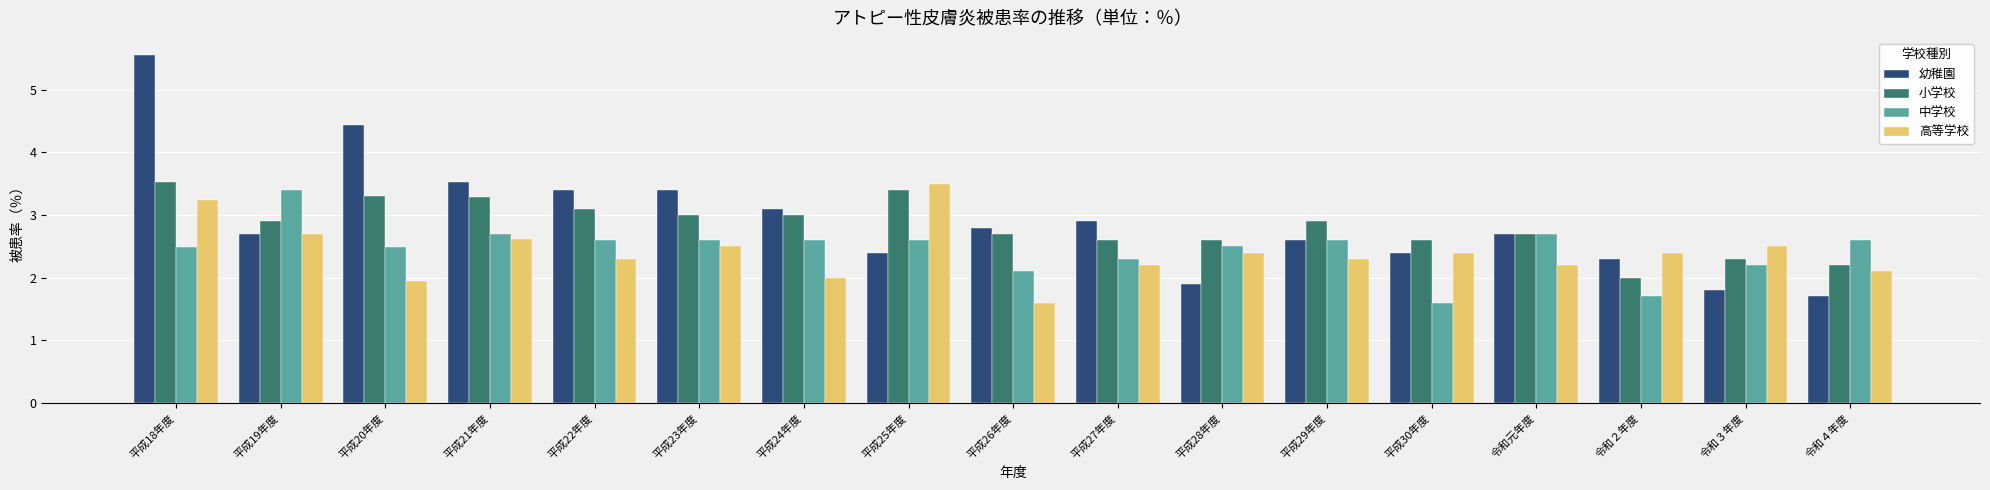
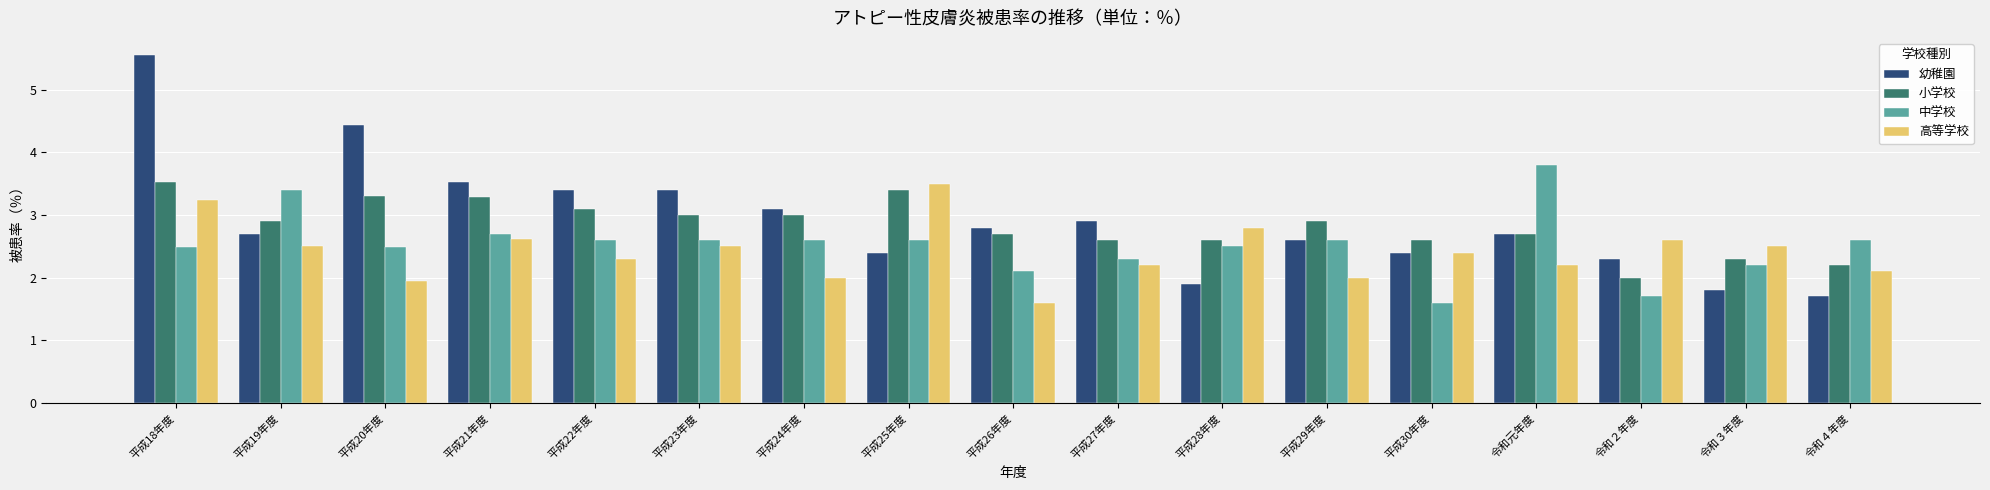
  {
    "中学校": {
      "平成18年度": 2.5,
      "平成19年度": 3.4,
      "平成20年度": 2.5,
      "平成21年度": 2.7,
      "平成22年度": 2.6,
      "平成23年度": 2.6,
      "平成24年度": 2.6,
      "平成25年度": 2.6,
      "平成26年度": 2.1,
      "平成27年度": 2.3,
      "平成28年度": 2.5,
      "平成29年度": 2.6,
      "平成30年度": 1.6,
-     "令和元年度": 2.7,
+     "令和元年度": 3.8,
      "令和２年度": 1.7,
      "令和３年度": 2.2,
      "令和４年度": 2.6
    },
    "高等学校": {
      "平成18年度": 3.2,
-     "平成19年度": 2.7,
+     "平成19年度": 2.5,
      "平成20年度": 2.0,
      "平成21年度": 2.6,
      "平成22年度": 2.3,
      "平成23年度": 2.5,
      "平成24年度": 2.0,
      "平成25年度": 3.5,
      "平成26年度": 1.6,
      "平成27年度": 2.2,
-     "平成28年度": 2.4,
-     "平成29年度": 2.3,
+     "平成28年度": 2.8,
+     "平成29年度": 2.0,
      "平成30年度": 2.4,
      "令和元年度": 2.2,
-     "令和２年度": 2.4,
+     "令和２年度": 2.6,
      "令和３年度": 2.5,
      "令和４年度": 2.1
    }
  }
